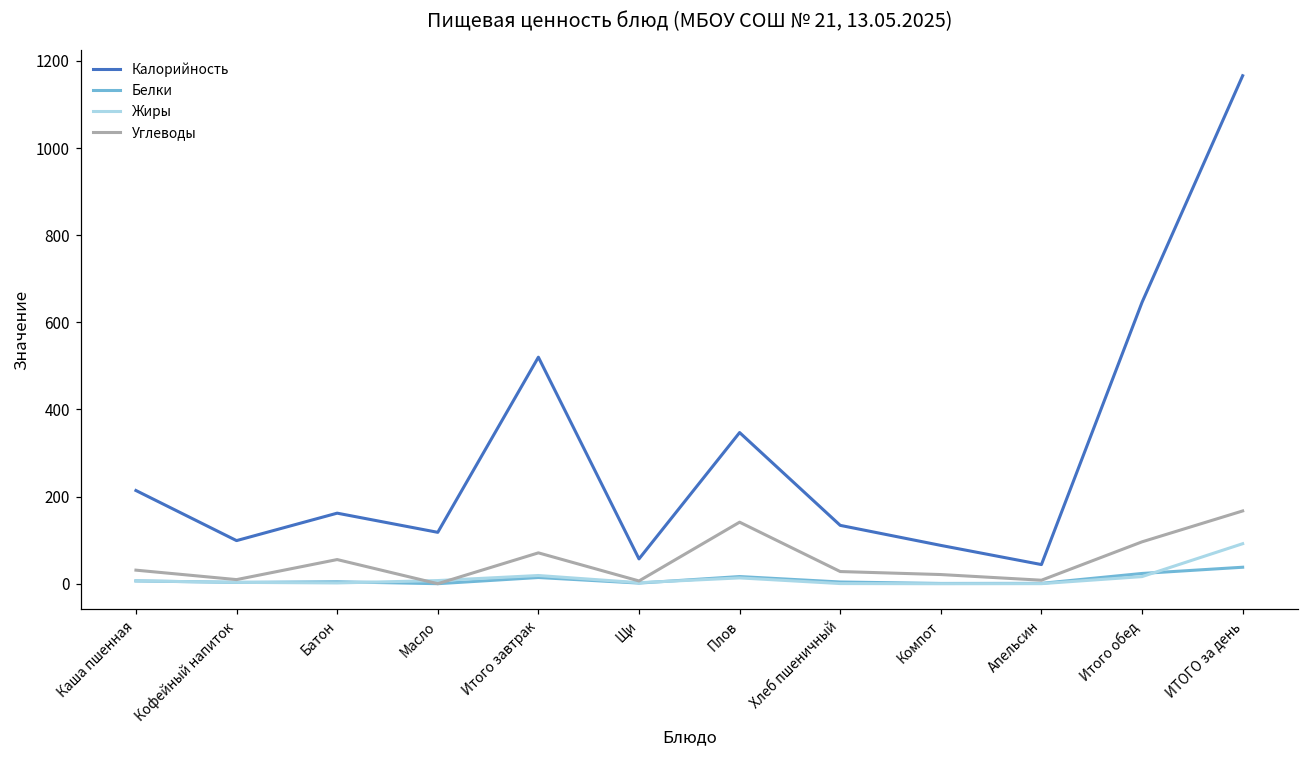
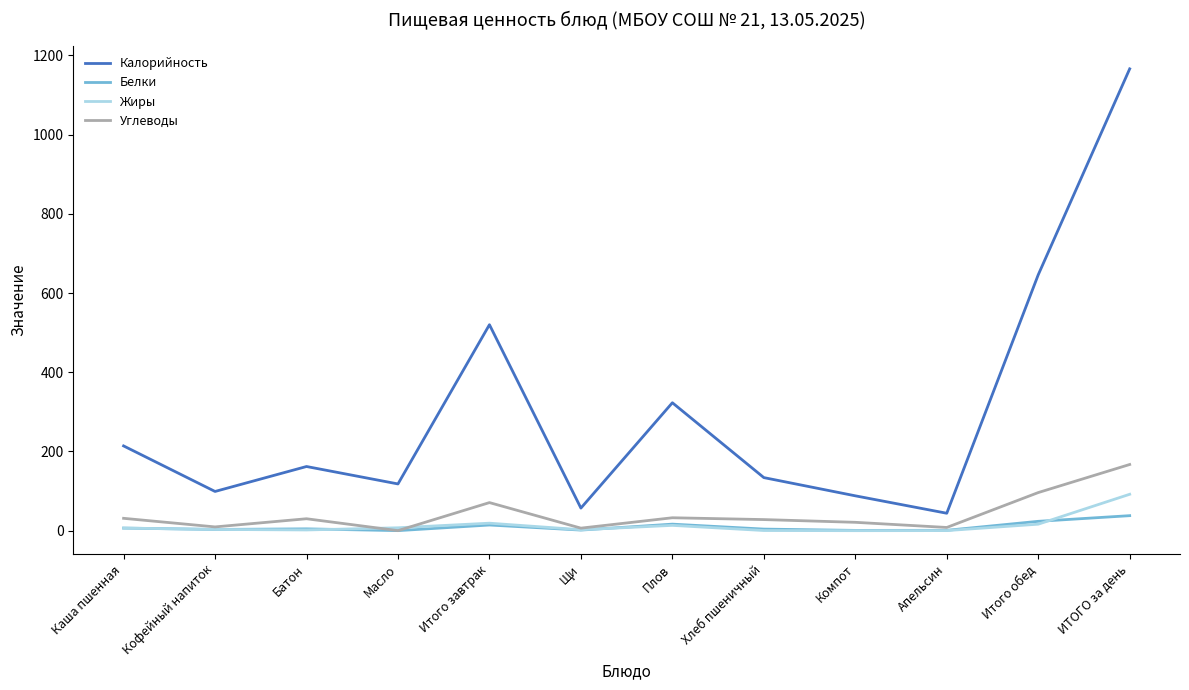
  {
    "Калорийность": {
      "Каша пшенная": 210,
      "Кофейный напиток": 100,
      "Батон": 160,
      "Масло": 120,
      "Итого завтрак": 520,
      "Щи": 60,
-     "Плов": 350,
+     "Плов": 320,
      "Хлеб пшеничный": 130,
      "Компот": 90,
      "Апельсин": 40,
      "Итого обед": 650,
      "ИТОГО за день": 1170
    },
    "Белки": {
      "Итого обед": 20,
      "ИТОГО за день": 40
    },
    "Жиры": {
      "Масло": 10,
      "Итого обед": 20,
      "ИТОГО за день": 90
    },
    "Углеводы": {
      "Каша пшенная": 30,
-     "Батон": 60,
+     "Батон": 30,
      "Итого завтрак": 70,
-     "Плов": 140,
+     "Плов": 30,
      "Хлеб пшеничный": 30,
      "Компот": 20,
      "Апельсин": 10,
      "Итого обед": 100,
      "ИТОГО за день": 170
    }
  }
